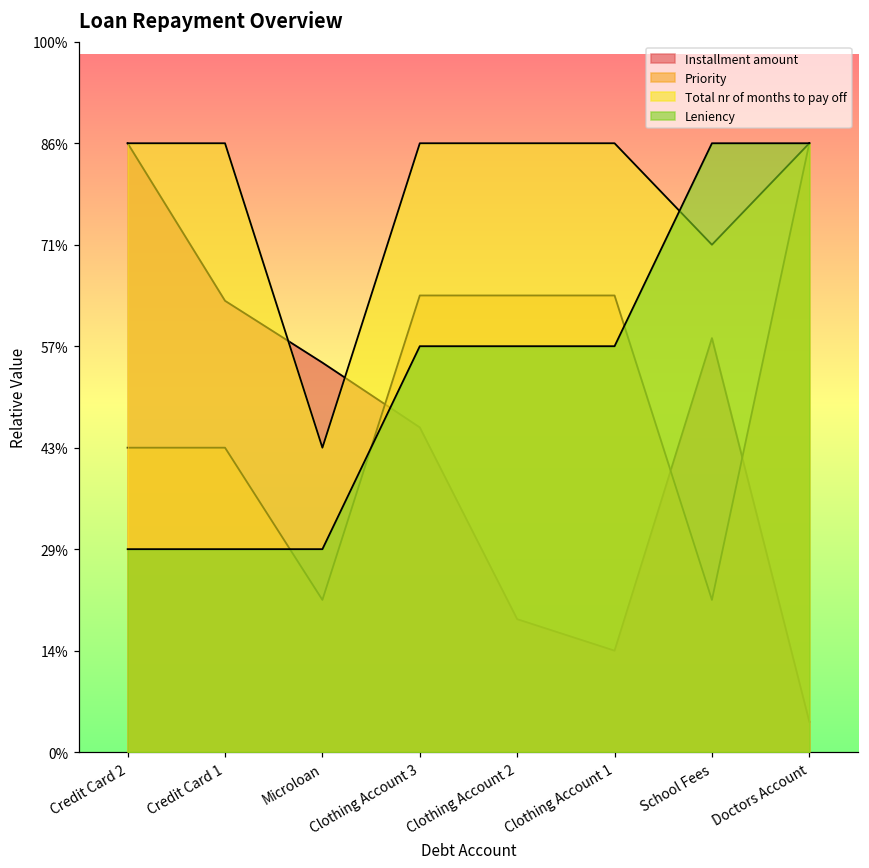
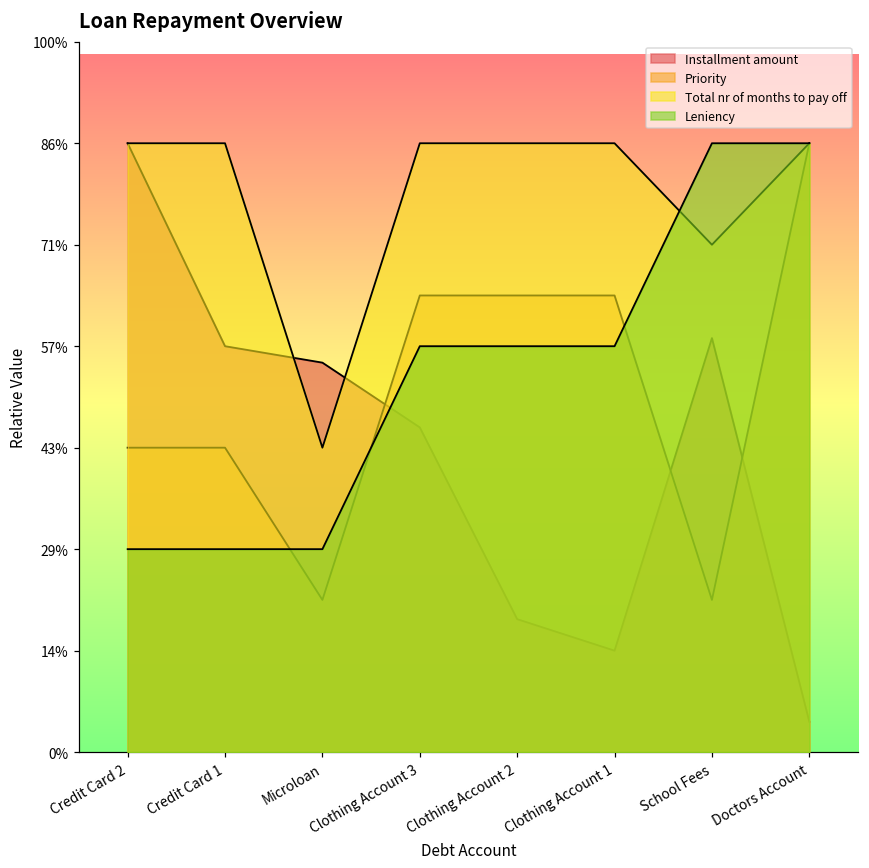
  {
    "Installment amount": {
-     "Credit Card 1": "64%",
+     "Credit Card 1": "57%",
      "Microloan": "55%",
      "Clothing Account 3": "46%",
      "Clothing Account 2": "19%",
      "Clothing Account 1": "14%",
      "School Fees": "58%",
      "Doctors Account": "4%"
    },
    "Leniency": {
      "Credit Card 2": "29%",
      "Credit Card 1": "29%",
      "Microloan": "29%",
      "Clothing Account 3": "57%",
      "Clothing Account 2": "57%",
      "Clothing Account 1": "57%",
      "School Fees": "86%"
    }
  }
